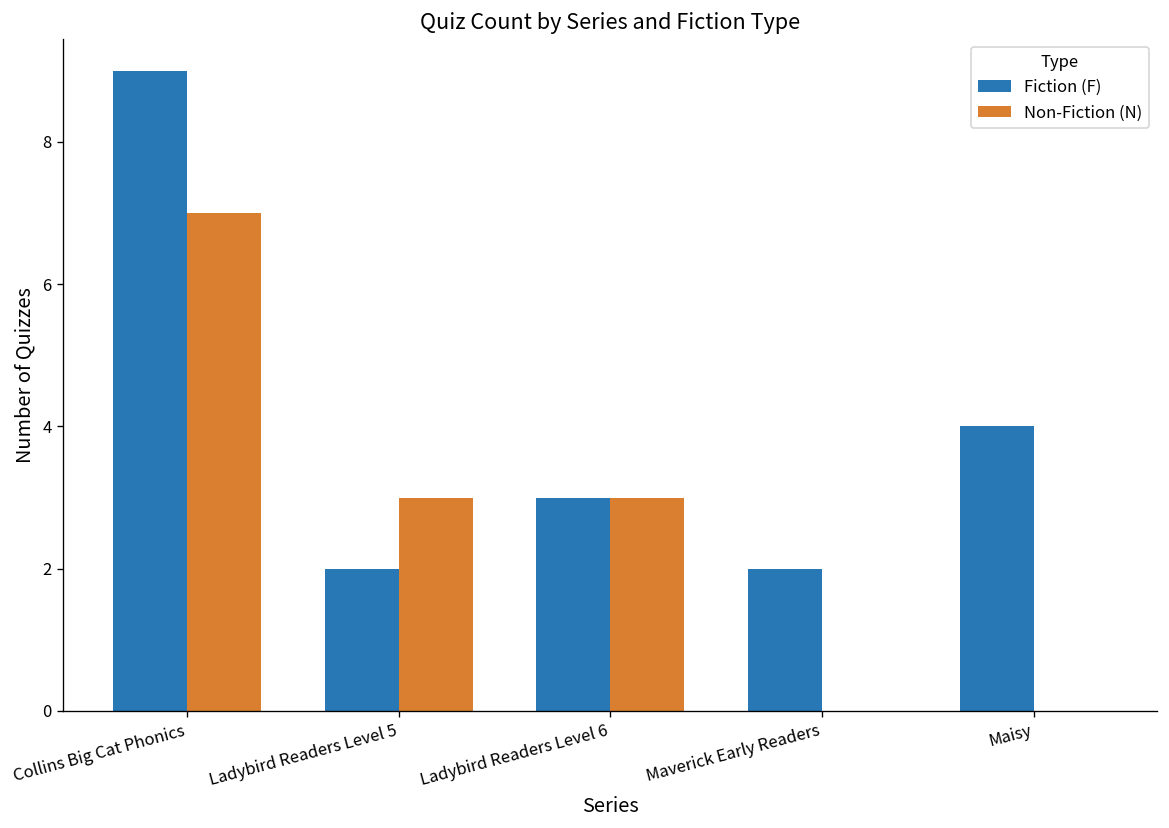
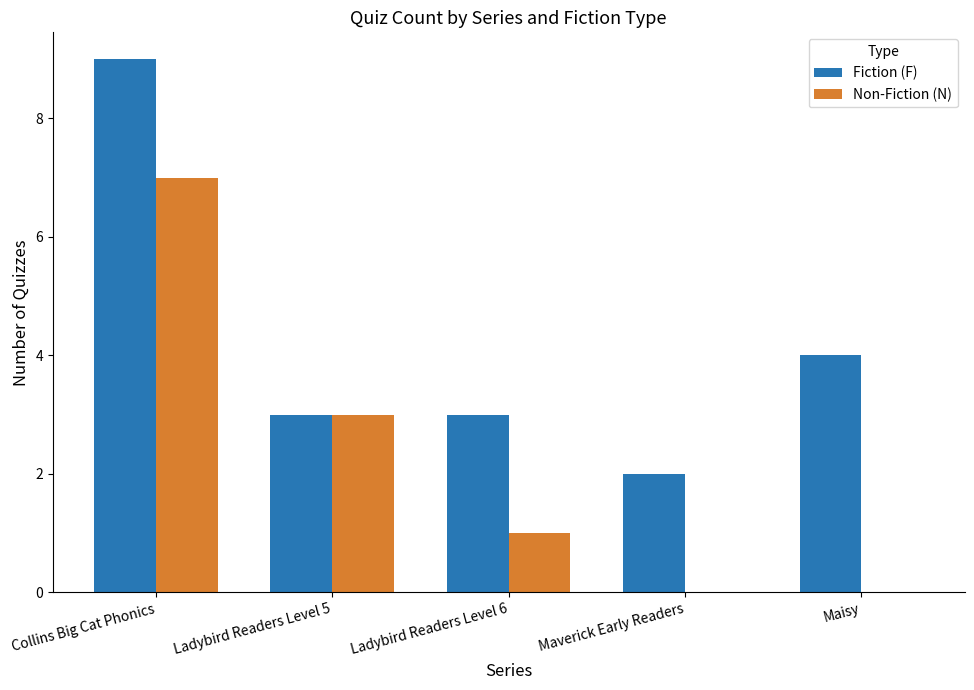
  {
    "Fiction (F)": {
      "Collins Big Cat Phonics": 9,
-     "Ladybird Readers Level 5": 2,
+     "Ladybird Readers Level 5": 3,
      "Ladybird Readers Level 6": 3,
      "Maverick Early Readers": 2,
      "Maisy": 4
    },
    "Non-Fiction (N)": {
      "Collins Big Cat Phonics": 7,
      "Ladybird Readers Level 5": 3,
-     "Ladybird Readers Level 6": 3,
+     "Ladybird Readers Level 6": 1,
      "Maverick Early Readers": 0,
      "Maisy": 0
    }
  }
